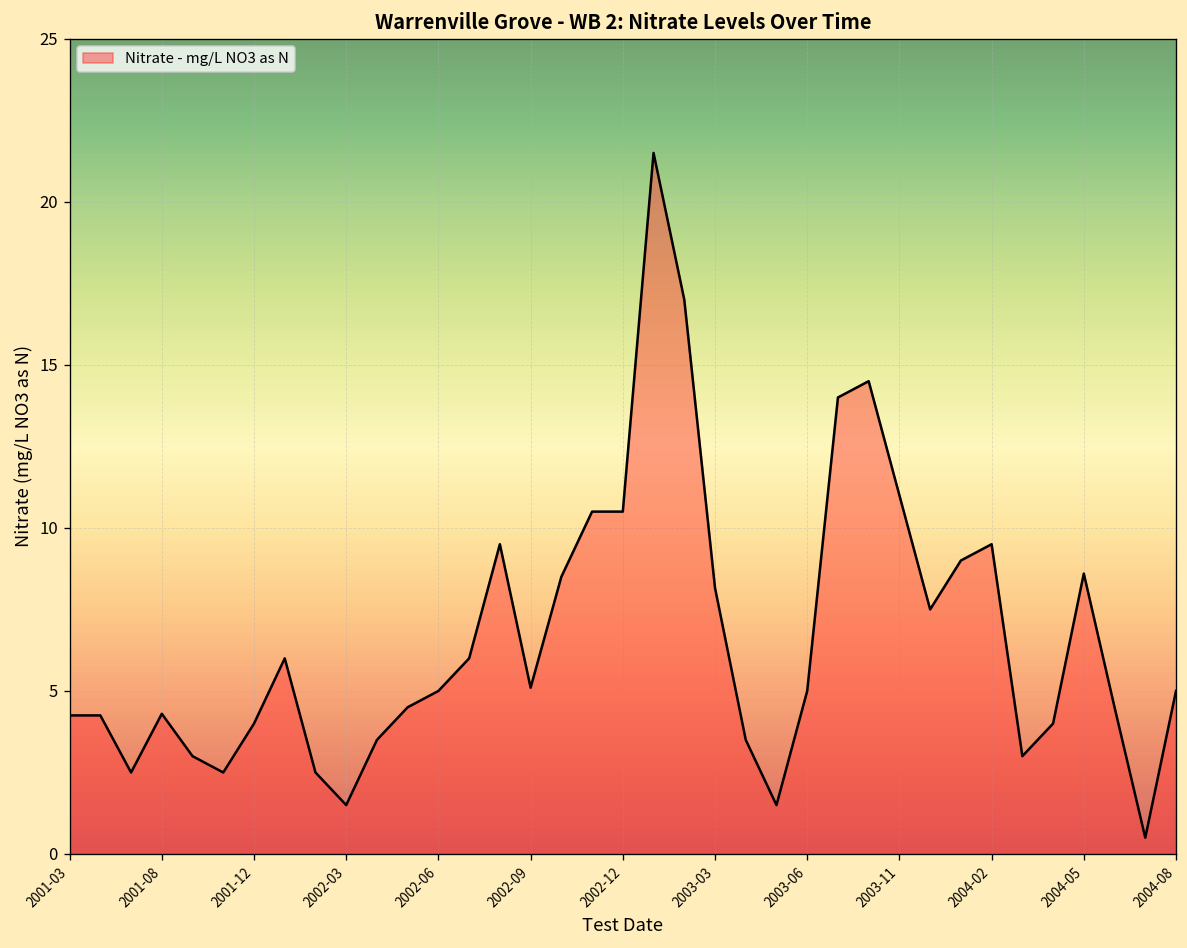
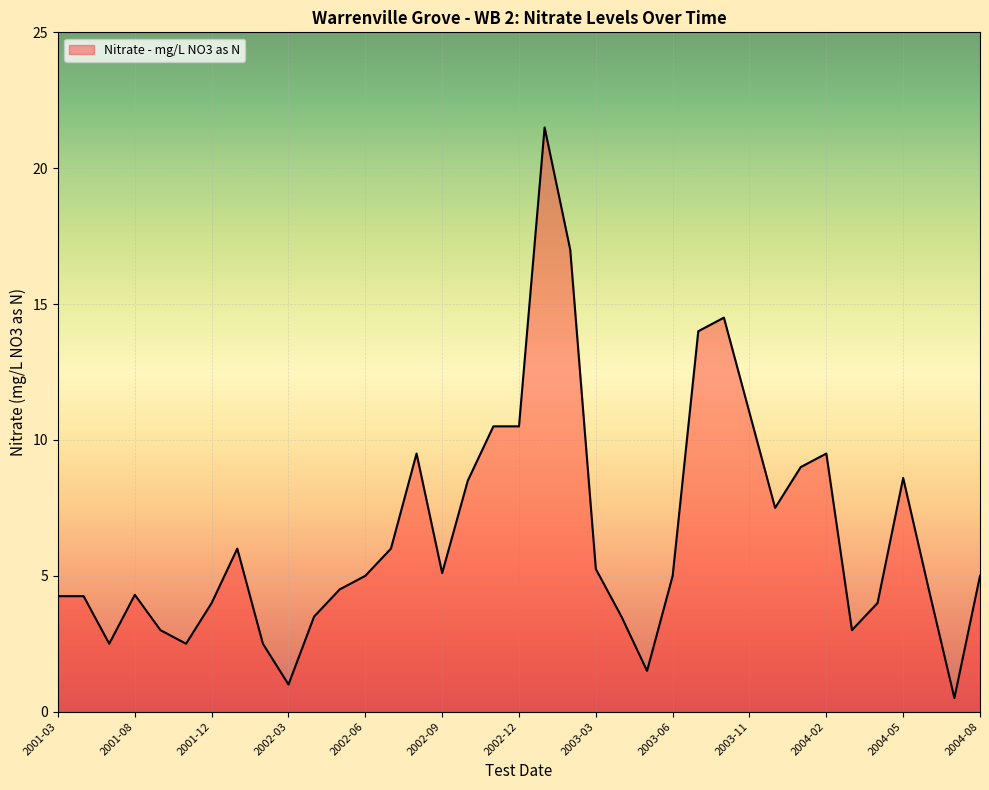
  {
    "2001-03": 4.3,
    "2001-08": 4.3,
    "2001-12": 4.0,
-   "2002-03": 1.5,
+   "2002-03": 1.0,
    "2002-06": 5.0,
    "2002-09": 5.1,
    "2002-12": 10.5,
-   "2003-03": 8.2,
+   "2003-03": 5.3,
    "2003-06": 5.0,
    "2003-11": 11.0,
    "2004-02": 9.5,
    "2004-05": 8.6,
    "2004-08": 5.0
  }
